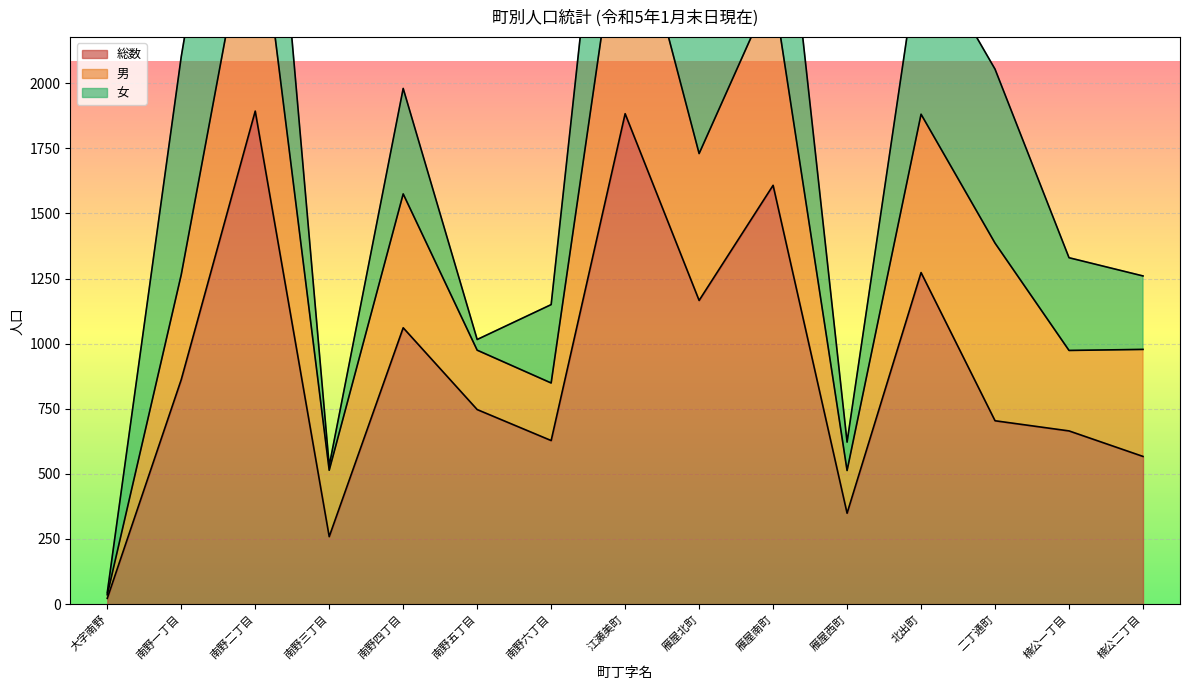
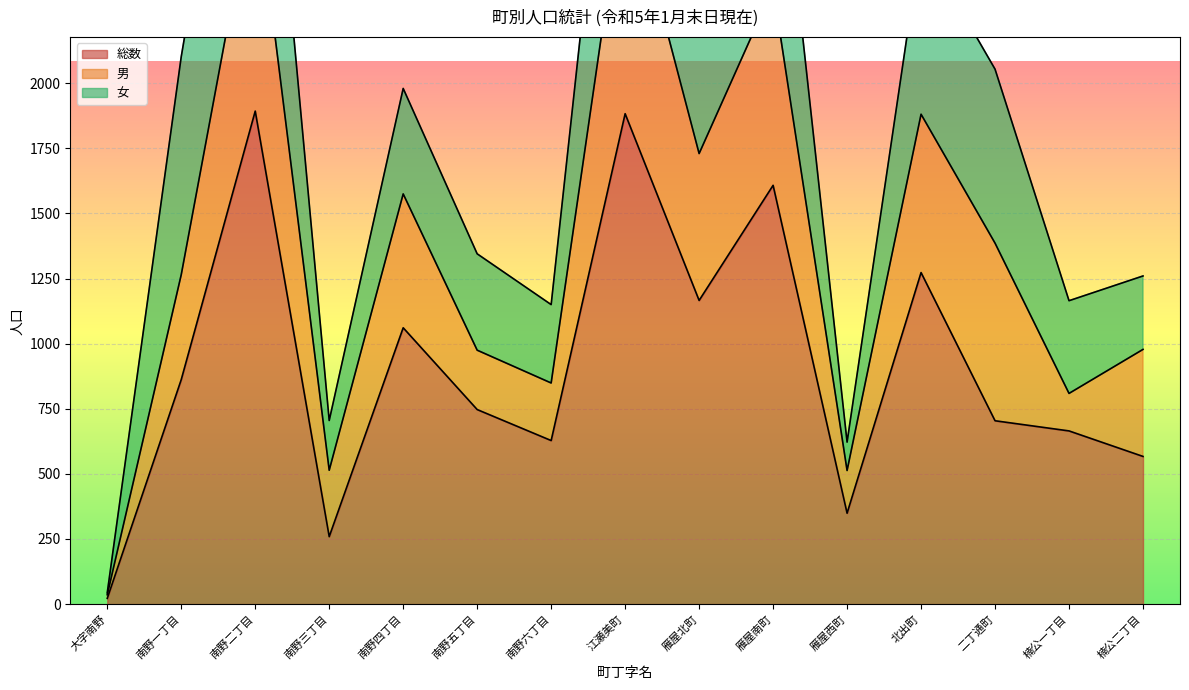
  {
    "総数": {
      "大字南野": 20,
      "南野一丁目": 860,
      "南野二丁目": 1890,
      "南野三丁目": 260,
      "南野四丁目": 1060,
      "南野五丁目": 750,
      "南野六丁目": 630,
      "江瀬美町": 1880,
      "雁屋北町": 1170,
      "雁屋南町": 1610,
      "雁屋西町": 350,
      "北出町": 1270,
      "二丁通町": 700,
      "楠公一丁目": 670,
      "楠公二丁目": 570
    },
    "男": {
      "南野一丁目": 400,
      "南野三丁目": 260,
      "南野四丁目": 510,
      "南野五丁目": 230,
      "南野六丁目": 220,
      "雁屋北町": 560,
      "雁屋西町": 160,
      "北出町": 610,
      "二丁通町": 680,
-     "楠公一丁目": 310,
+     "楠公一丁目": 140,
      "楠公二丁目": 410
    },
    "女": {
      "南野一丁目": 840,
-     "南野三丁目": 20,
+     "南野三丁目": 190,
      "南野四丁目": 410,
-     "南野五丁目": 40,
+     "南野五丁目": 370,
      "南野六丁目": 300,
      "雁屋西町": 110,
      "二丁通町": 670,
      "楠公一丁目": 360,
      "楠公二丁目": 280
    }
  }
